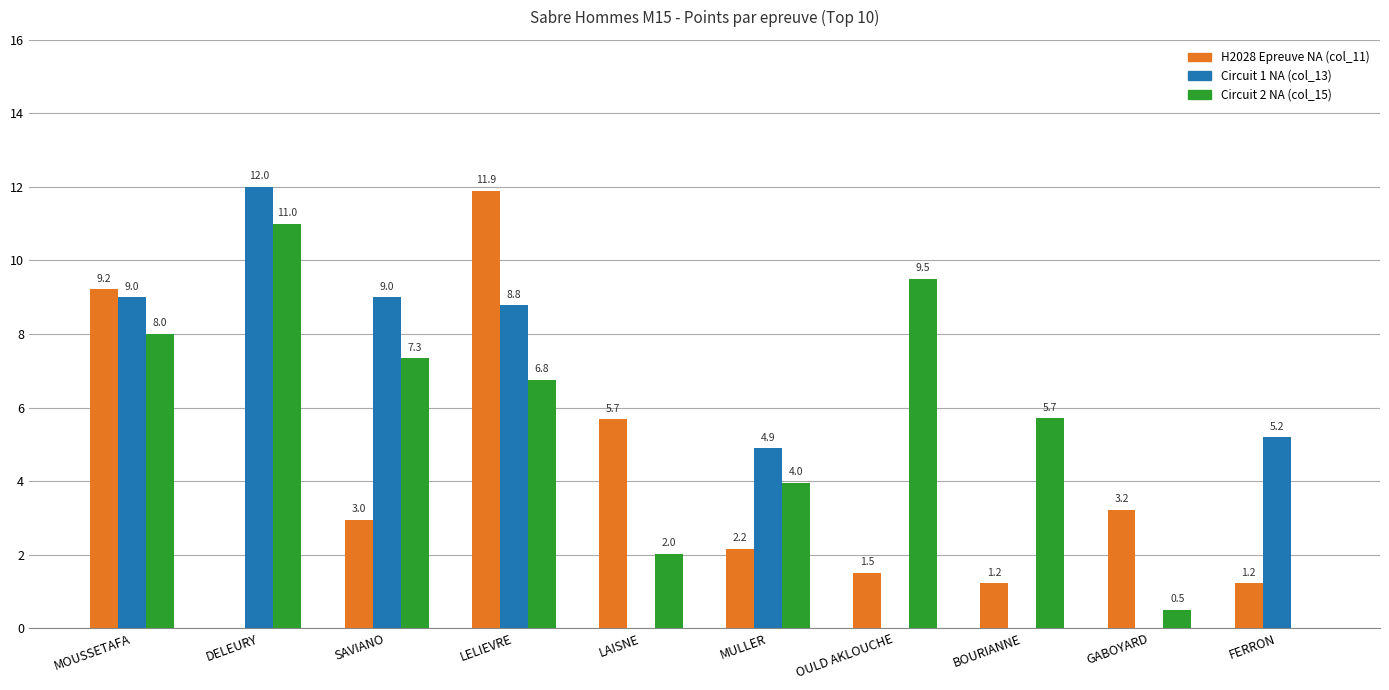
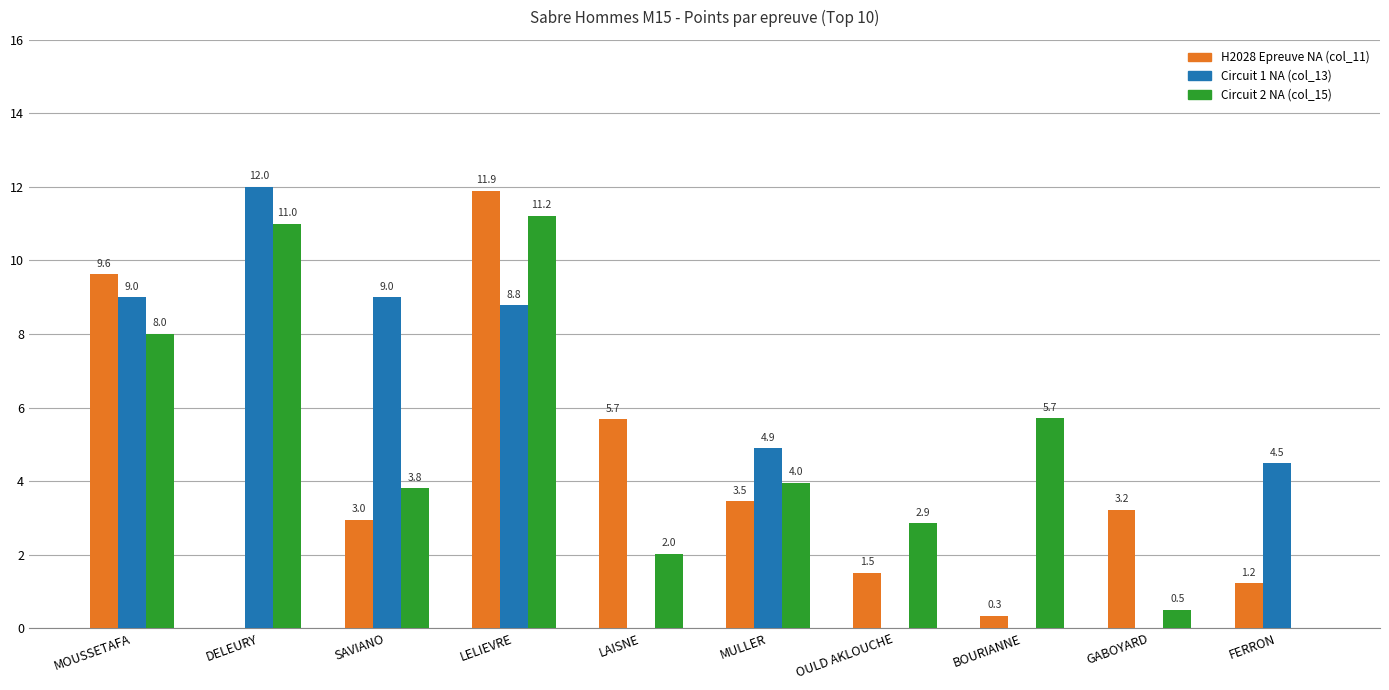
  {
    "H2028 Epreuve NA (col_11)": {
-     "MOUSSETAFA": 9.2,
+     "MOUSSETAFA": 9.6,
      "SAVIANO": 3.0,
      "LELIEVRE": 11.9,
      "LAISNE": 5.7,
-     "MULLER": 2.2,
+     "MULLER": 3.5,
      "OULD AKLOUCHE": 1.5,
-     "BOURIANNE": 1.2,
+     "BOURIANNE": 0.3,
      "GABOYARD": 3.2,
      "FERRON": 1.2
    },
    "Circuit 1 NA (col_13)": {
      "MOUSSETAFA": 9.0,
      "DELEURY": 12.0,
      "SAVIANO": 9.0,
      "LELIEVRE": 8.8,
      "MULLER": 4.9,
-     "FERRON": 5.2
+     "FERRON": 4.5
    },
    "Circuit 2 NA (col_15)": {
      "MOUSSETAFA": 8.0,
      "DELEURY": 11.0,
-     "SAVIANO": 7.3,
-     "LELIEVRE": 6.8,
+     "SAVIANO": 3.8,
+     "LELIEVRE": 11.2,
      "LAISNE": 2.0,
      "MULLER": 4.0,
-     "OULD AKLOUCHE": 9.5,
+     "OULD AKLOUCHE": 2.9,
      "BOURIANNE": 5.7,
      "GABOYARD": 0.5
    }
  }
